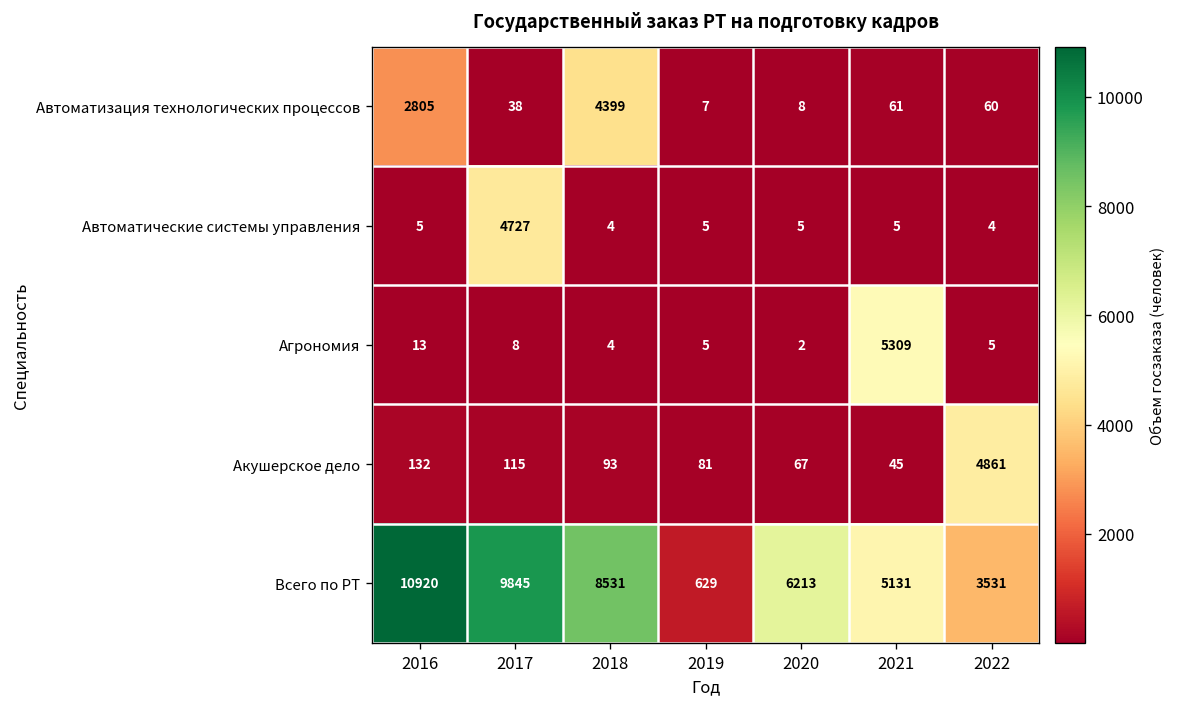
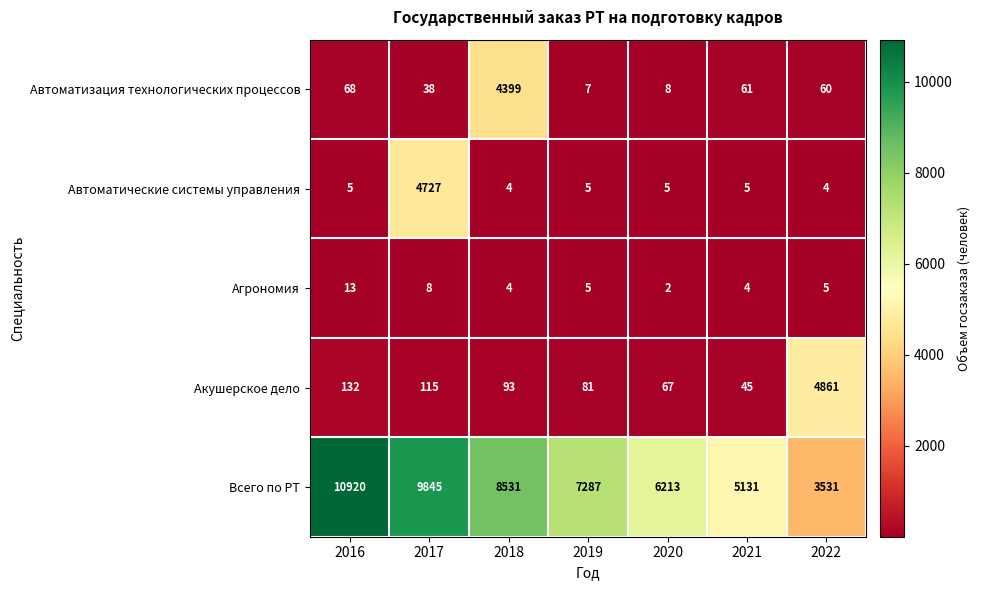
  {
    "Автоматизация технологических процессов": {
-     "2016": 2805,
+     "2016": 68,
      "2017": 38,
      "2018": 4399,
      "2019": 7,
      "2020": 8,
      "2021": 61,
      "2022": 60
    },
    "Автоматические системы управления": {
      "2016": 5,
      "2017": 4727,
      "2018": 4,
      "2019": 5,
      "2020": 5,
      "2021": 5,
      "2022": 4
    },
    "Агрономия": {
      "2016": 13,
      "2017": 8,
      "2018": 4,
      "2019": 5,
      "2020": 2,
-     "2021": 5309,
+     "2021": 4,
      "2022": 5
    },
    "Акушерское дело": {
      "2016": 132,
      "2017": 115,
      "2018": 93,
      "2019": 81,
      "2020": 67,
      "2021": 45,
      "2022": 4861
    },
    "Всего по РТ": {
      "2016": 10920,
      "2017": 9845,
      "2018": 8531,
-     "2019": 629,
+     "2019": 7287,
      "2020": 6213,
      "2021": 5131,
      "2022": 3531
    }
  }
